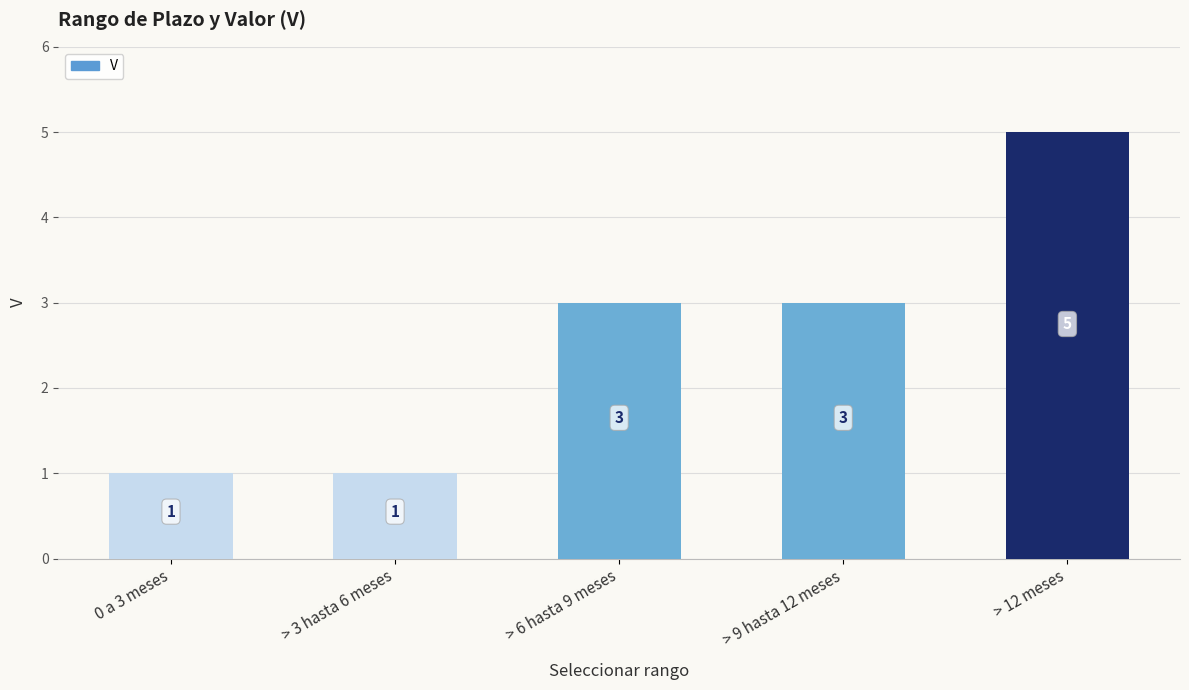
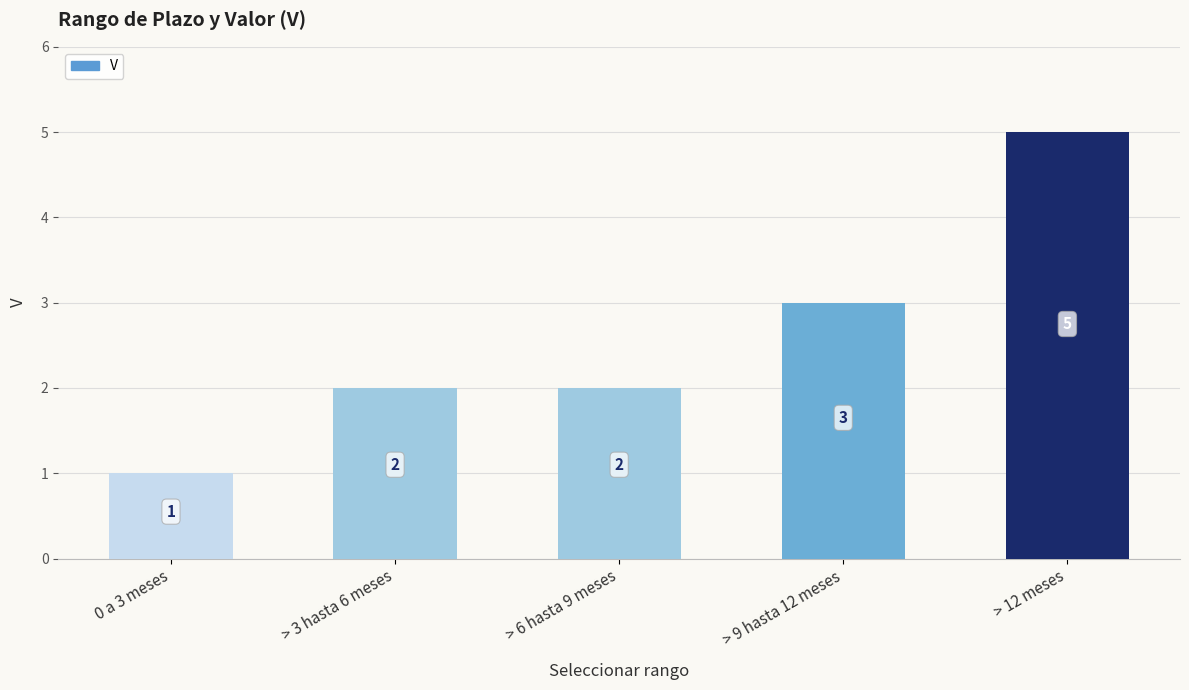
  {
-   "> 3 hasta 6 meses": 1,
-   "> 6 hasta 9 meses": 3
+   "> 3 hasta 6 meses": 2,
+   "> 6 hasta 9 meses": 2
  }
